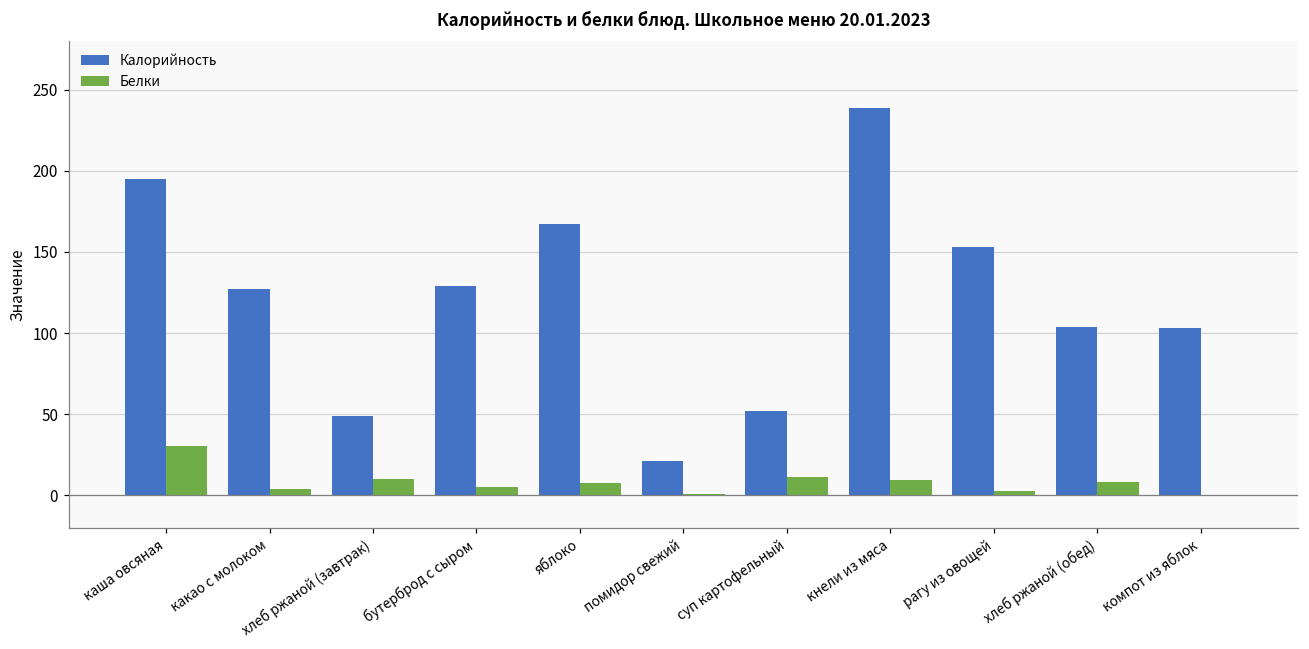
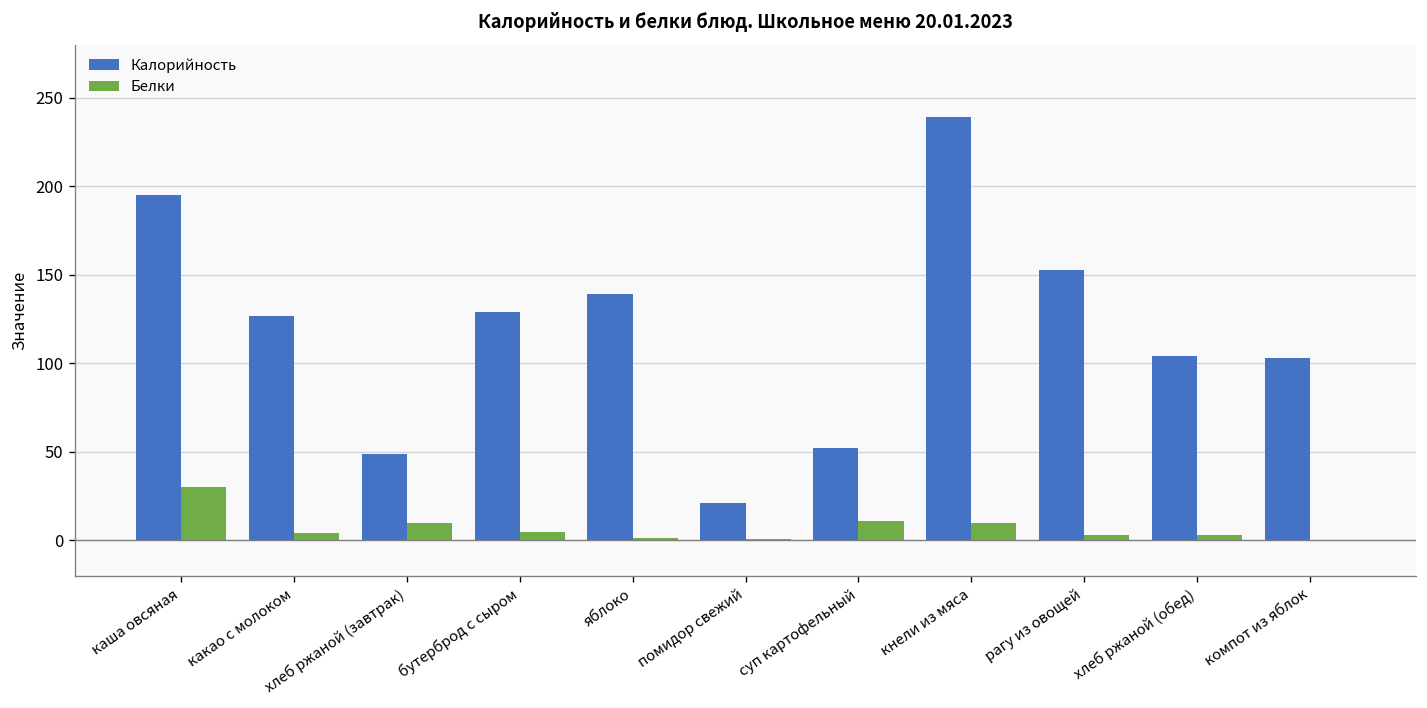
  {
    "Калорийность": {
      "каша овсяная": 195,
      "какао с молоком": 127,
      "хлеб ржаной (завтрак)": 49,
      "бутерброд с сыром": 129,
-     "яблоко": 167,
+     "яблоко": 139,
      "помидор свежий": 21,
      "суп картофельный": 52,
      "кнели из мяса": 239,
      "рагу из овощей": 153,
      "хлеб ржаной (обед)": 104,
      "компот из яблок": 103
    },
    "Белки": {
      "каша овсяная": 30,
      "какао с молоком": 4,
      "хлеб ржаной (завтрак)": 10,
      "бутерброд с сыром": 5,
-     "яблоко": 8,
+     "яблоко": 1,
      "суп картофельный": 11,
      "кнели из мяса": 10,
      "рагу из овощей": 3,
-     "хлеб ржаной (обед)": 8
+     "хлеб ржаной (обед)": 3
    }
  }
